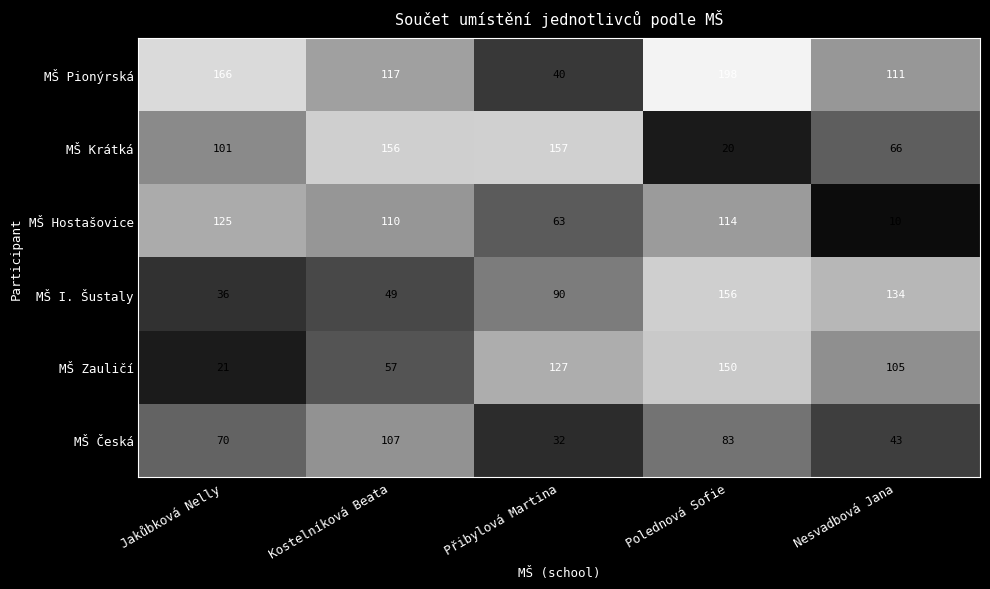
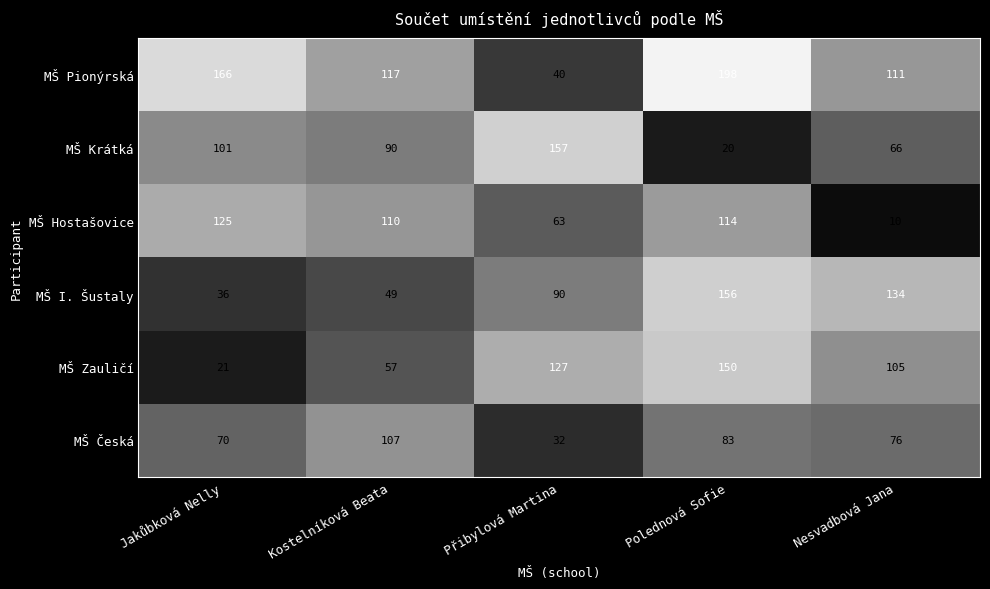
  {
    "MŠ Pionýrská": {
      "Kostelníková Beata": 117,
      "Přibylová Martina": 40,
      "Nesvadbová Jana": 111
    },
    "MŠ Krátká": {
      "Jakůbková Nelly": 101,
-     "Kostelníková Beata": 156,
+     "Kostelníková Beata": 90,
      "Nesvadbová Jana": 66
    },
    "MŠ Hostašovice": {
      "Jakůbková Nelly": 125,
      "Kostelníková Beata": 110,
      "Přibylová Martina": 63,
      "Polednová Sofie": 114
    },
    "MŠ I. Šustaly": {
      "Jakůbková Nelly": 36,
      "Kostelníková Beata": 49,
      "Přibylová Martina": 90,
      "Polednová Sofie": 156,
      "Nesvadbová Jana": 134
    },
    "MŠ Zauličí": {
      "Kostelníková Beata": 57,
      "Přibylová Martina": 127,
      "Polednová Sofie": 150,
      "Nesvadbová Jana": 105
    },
    "MŠ Česká": {
      "Jakůbková Nelly": 70,
      "Kostelníková Beata": 107,
      "Polednová Sofie": 83,
-     "Nesvadbová Jana": 43
+     "Nesvadbová Jana": 76
    }
  }
